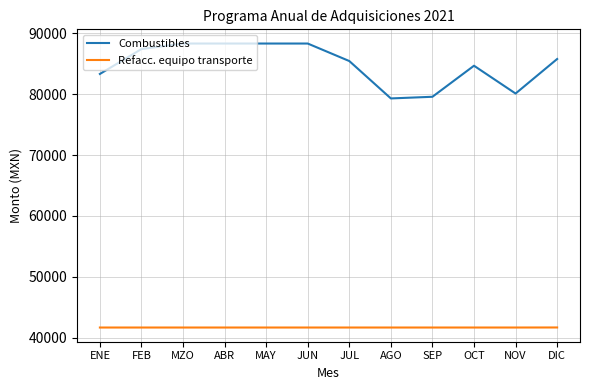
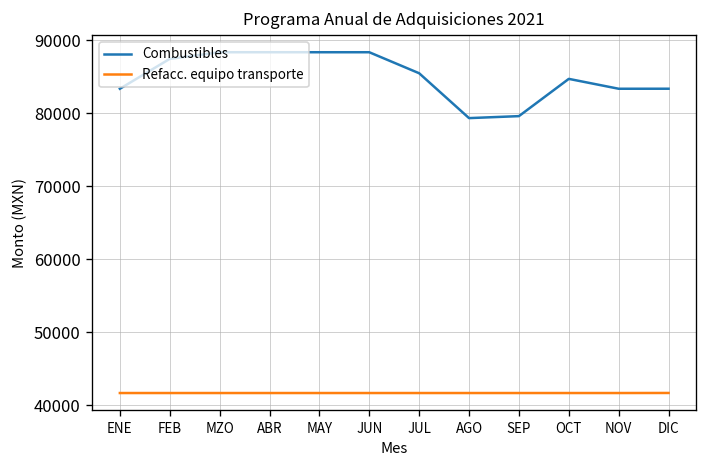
  {
    "Combustibles": {
      "ENE": 83000,
      "MAY": 88000,
      "JUN": 88000,
      "JUL": 85000,
      "AGO": 79000,
      "SEP": 80000,
      "OCT": 85000,
-     "NOV": 80000,
-     "DIC": 86000
+     "NOV": 83000,
+     "DIC": 83000
    },
    "Refacc. equipo transporte": {
      "ENE": 42000,
      "FEB": 42000,
      "MZO": 42000,
      "ABR": 42000,
      "MAY": 42000,
      "JUN": 42000,
      "JUL": 42000,
      "AGO": 42000,
      "SEP": 42000,
      "OCT": 42000,
      "NOV": 42000,
      "DIC": 42000
    }
  }
